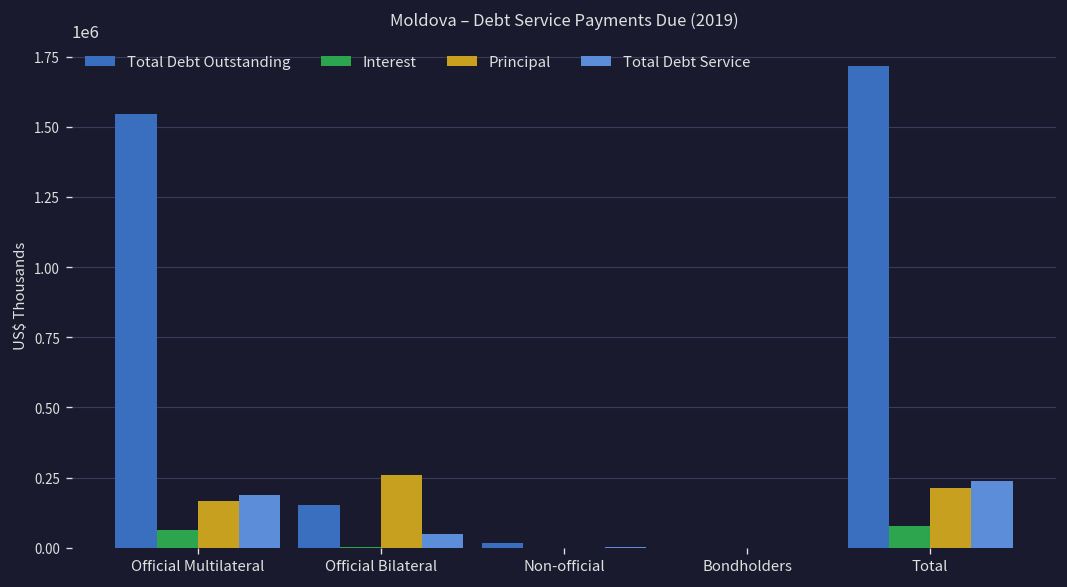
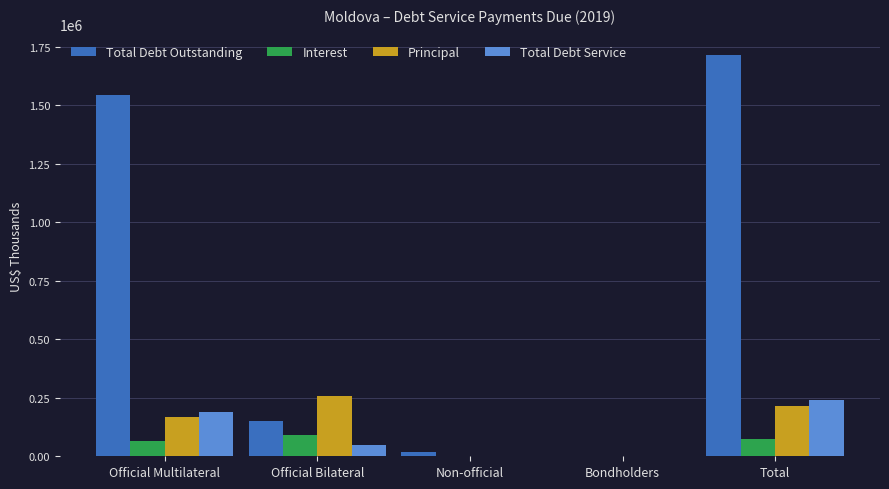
  {
    "Interest": {
      "Official Multilateral": 60000,
-     "Official Bilateral": 0,
+     "Official Bilateral": 90000,
      "Bondholders": 0,
      "Total": 80000
    },
    "Principal": {
      "Official Multilateral": 170000,
      "Official Bilateral": 260000,
      "Bondholders": 0,
      "Total": 210000
    }
  }
